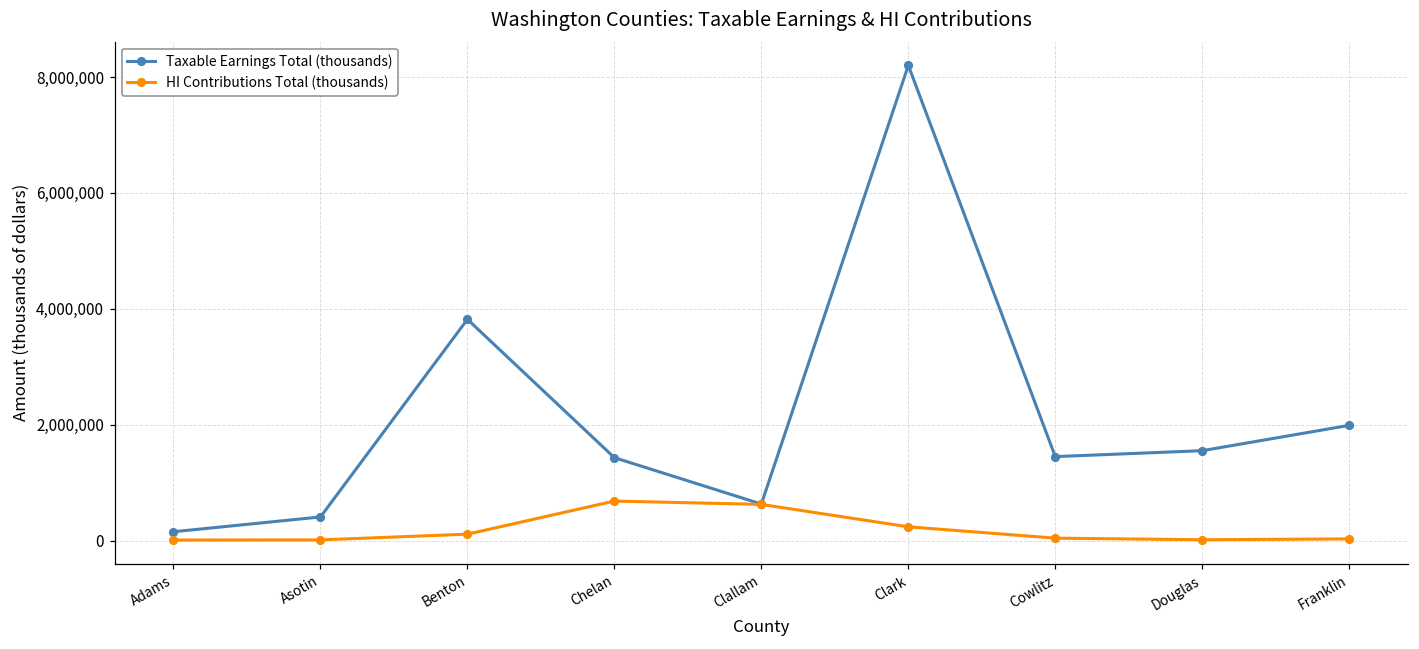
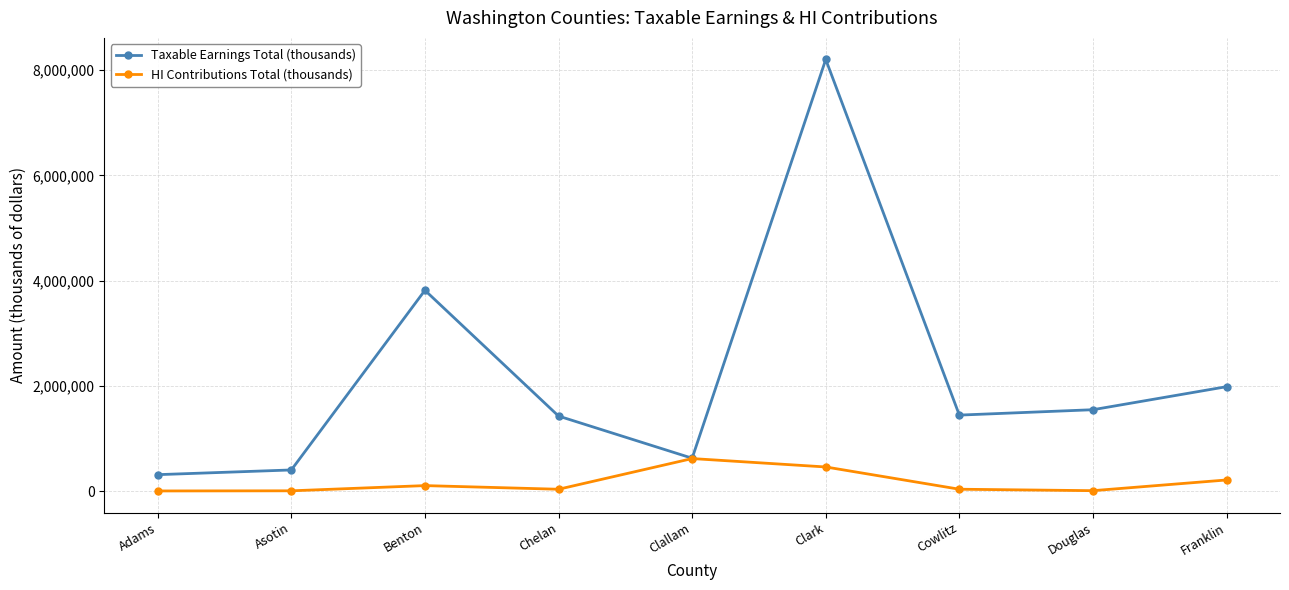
  {
    "Taxable Earnings Total (thousands)": {
-     "Adams": "200,000",
+     "Adams": "300,000",
      "Asotin": "400,000",
      "Benton": "3,800,000",
      "Chelan": "1,400,000",
      "Clark": "8,200,000",
      "Cowlitz": "1,400,000",
      "Douglas": "1,600,000",
      "Franklin": "2,000,000"
    },
    "HI Contributions Total (thousands)": {
      "Adams": "0",
      "Asotin": "0",
      "Benton": "100,000",
-     "Chelan": "700,000",
-     "Clark": "200,000",
+     "Chelan": "0",
+     "Clark": "500,000",
      "Cowlitz": "0",
      "Douglas": "0",
-     "Franklin": "0"
+     "Franklin": "200,000"
    }
  }
